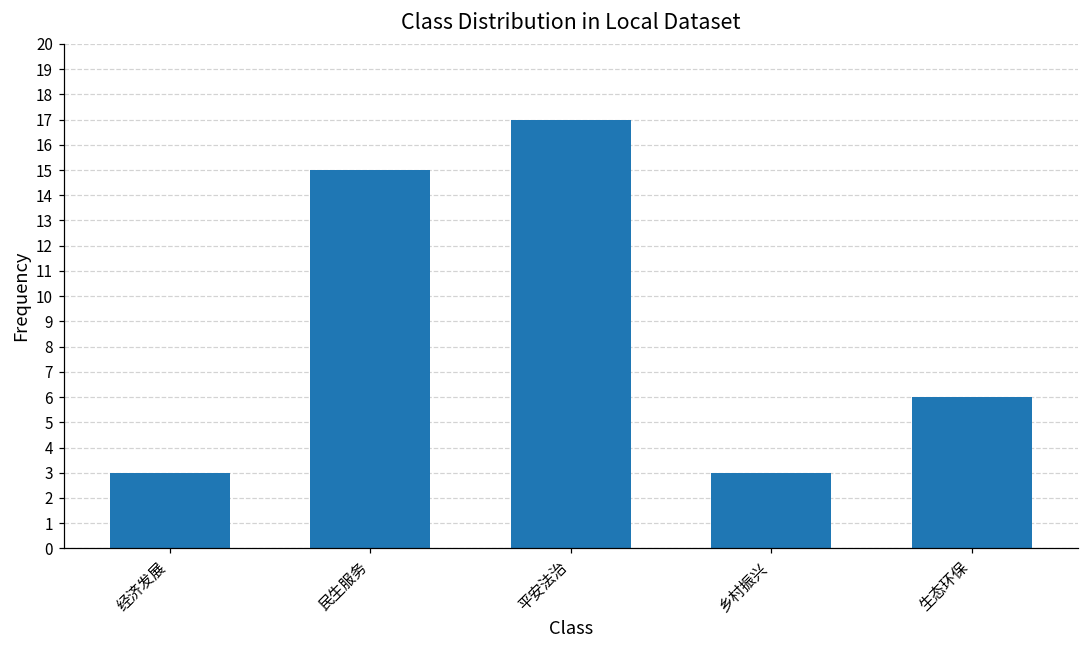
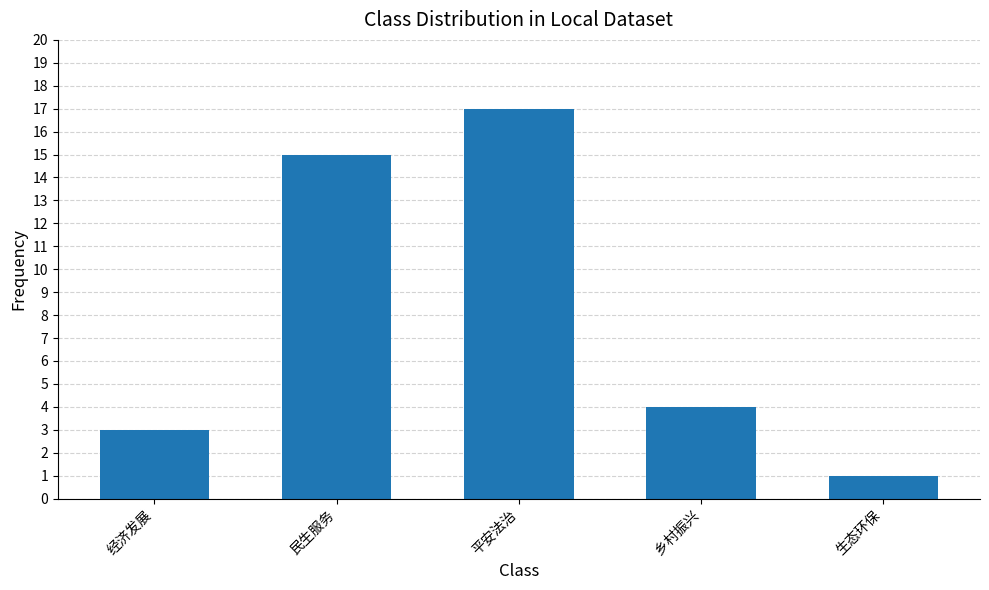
  {
    "经济发展": 3,
    "民生服务": 15,
    "平安法治": 17,
-   "乡村振兴": 3,
-   "生态环保": 6
+   "乡村振兴": 4,
+   "生态环保": 1
  }
